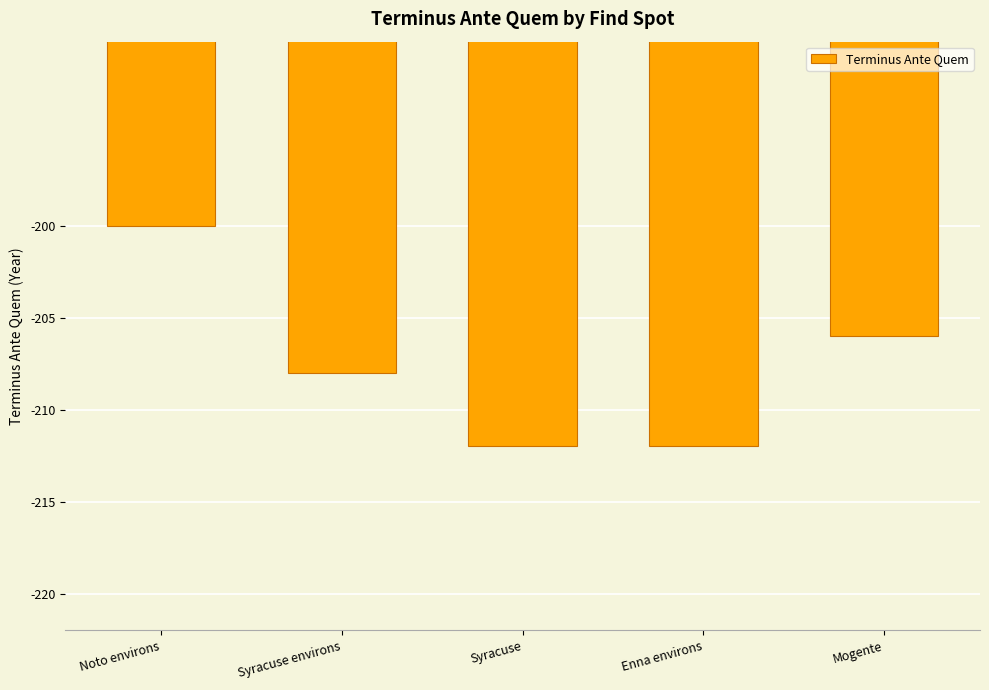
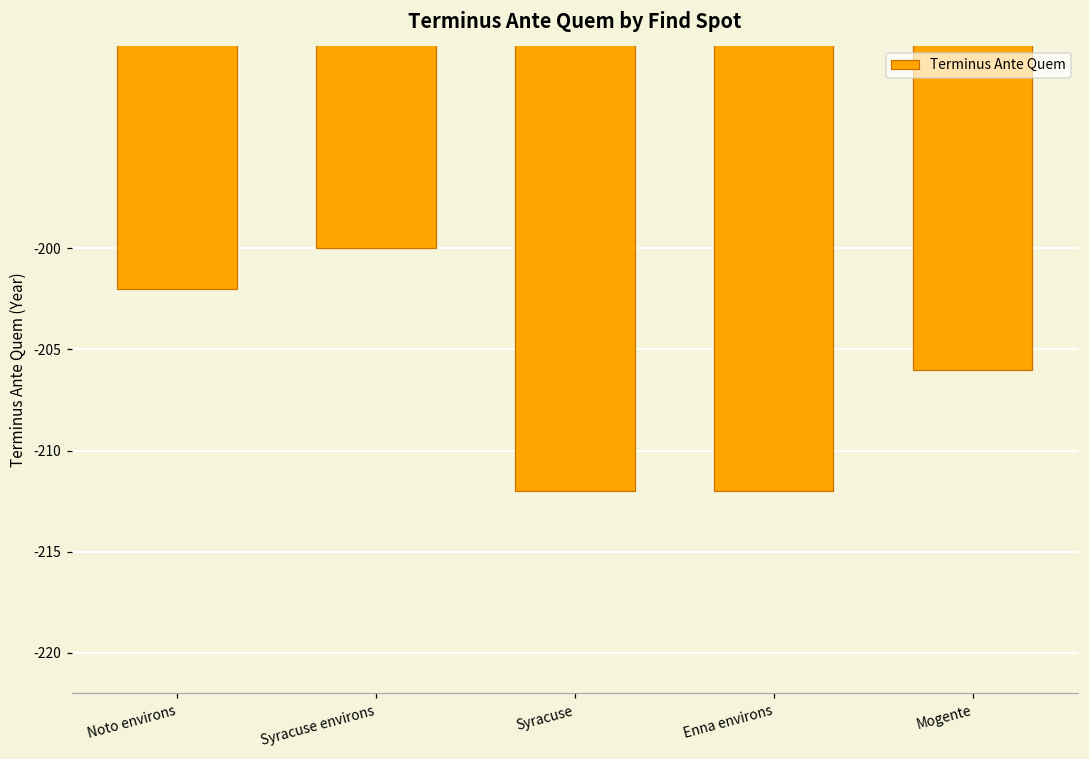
  {
-   "Noto environs": -200,
-   "Syracuse environs": -208,
+   "Noto environs": -202,
+   "Syracuse environs": -200,
    "Syracuse": -212,
    "Enna environs": -212,
    "Mogente": -206
  }
